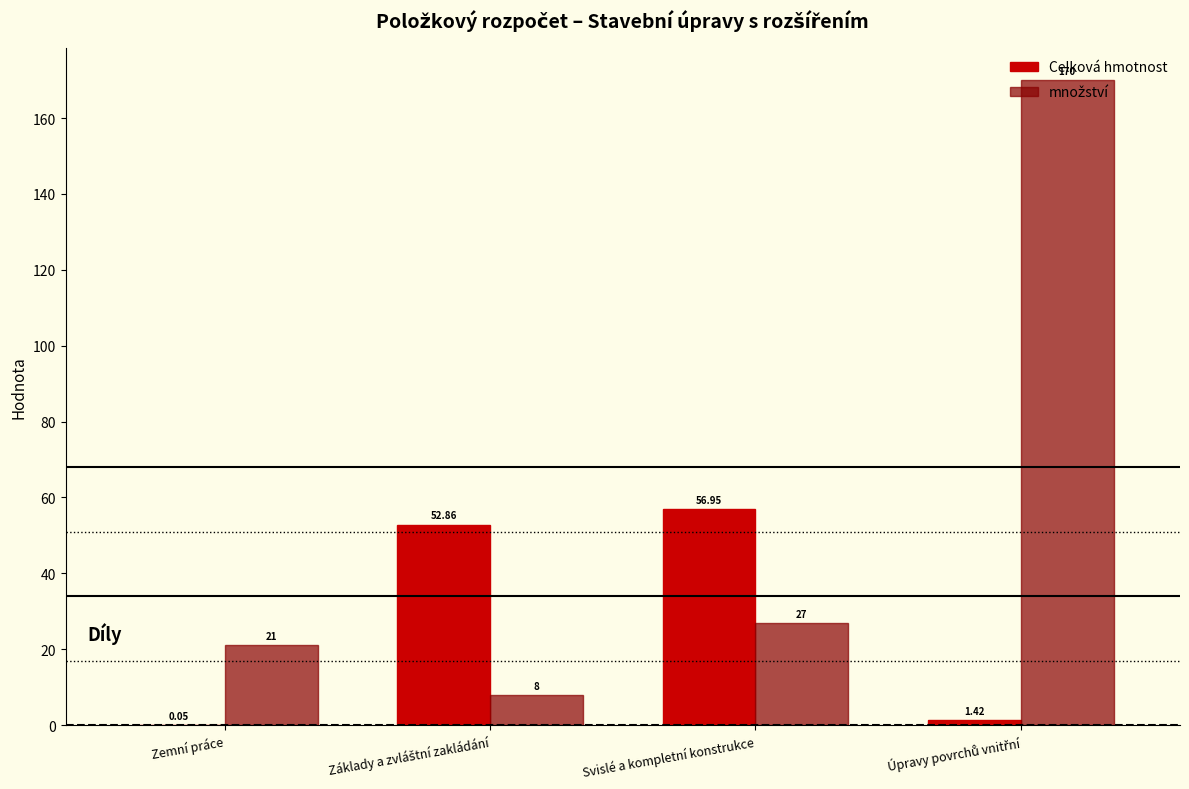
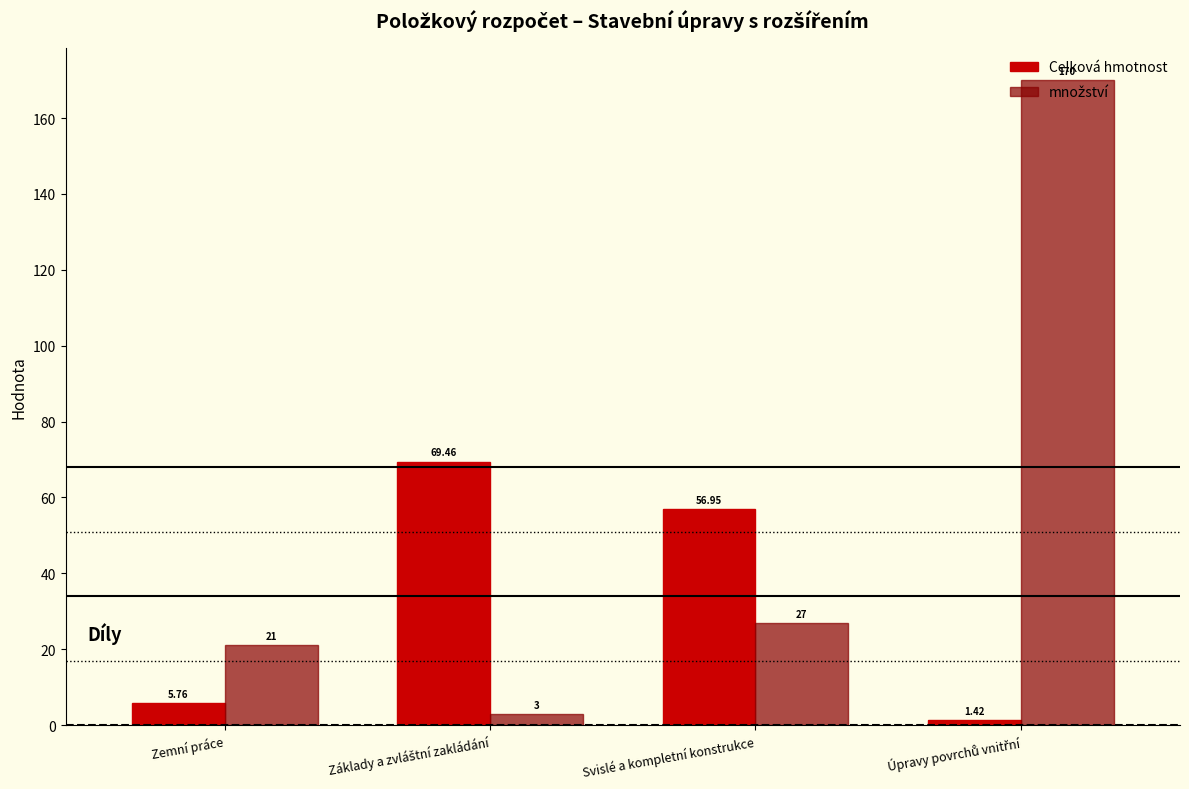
  {
    "Celková hmotnost": {
-     "Zemní práce": 0.05,
-     "Základy a zvláštní zakládání": 52.86,
+     "Zemní práce": 5.76,
+     "Základy a zvláštní zakládání": 69.46,
      "Svislé a kompletní konstrukce": 56.95,
      "Úpravy povrchů vnitřní": 1.42
    },
    "množství": {
      "Zemní práce": 21,
-     "Základy a zvláštní zakládání": 8,
+     "Základy a zvláštní zakládání": 3,
      "Svislé a kompletní konstrukce": 27,
      "Úpravy povrchů vnitřní": 170
    }
  }
